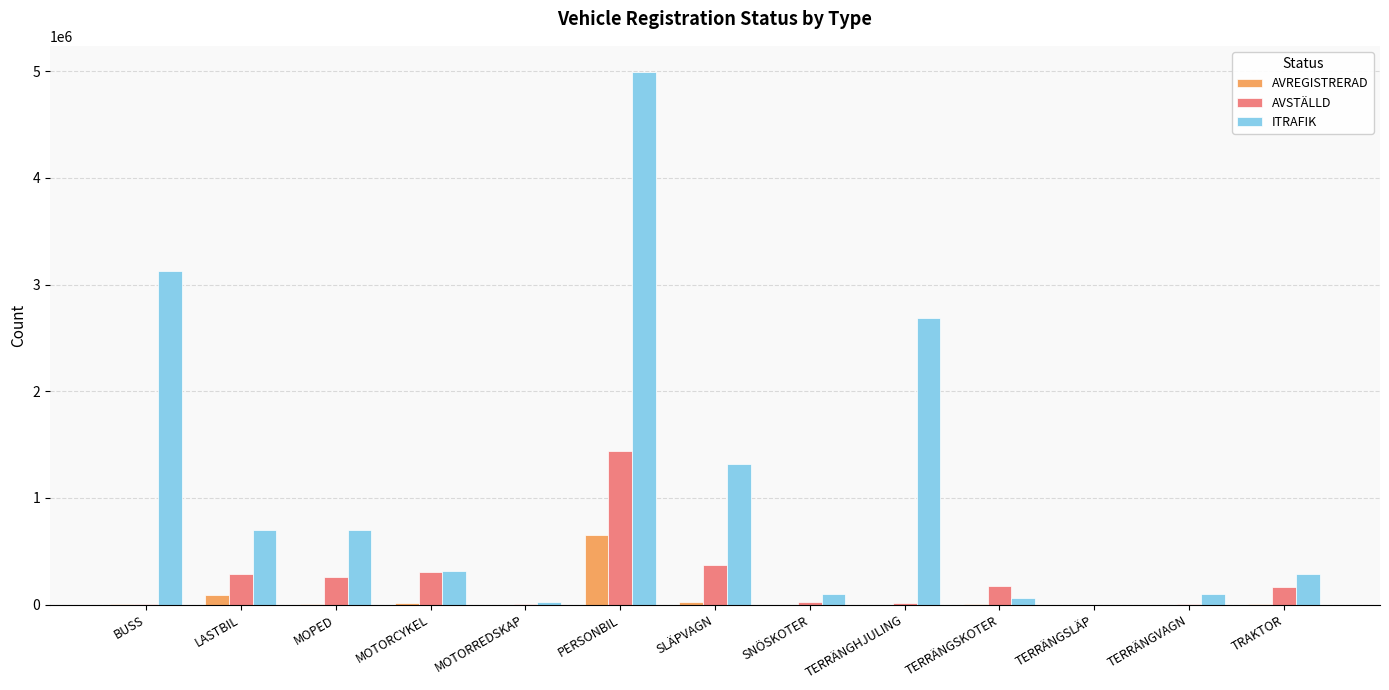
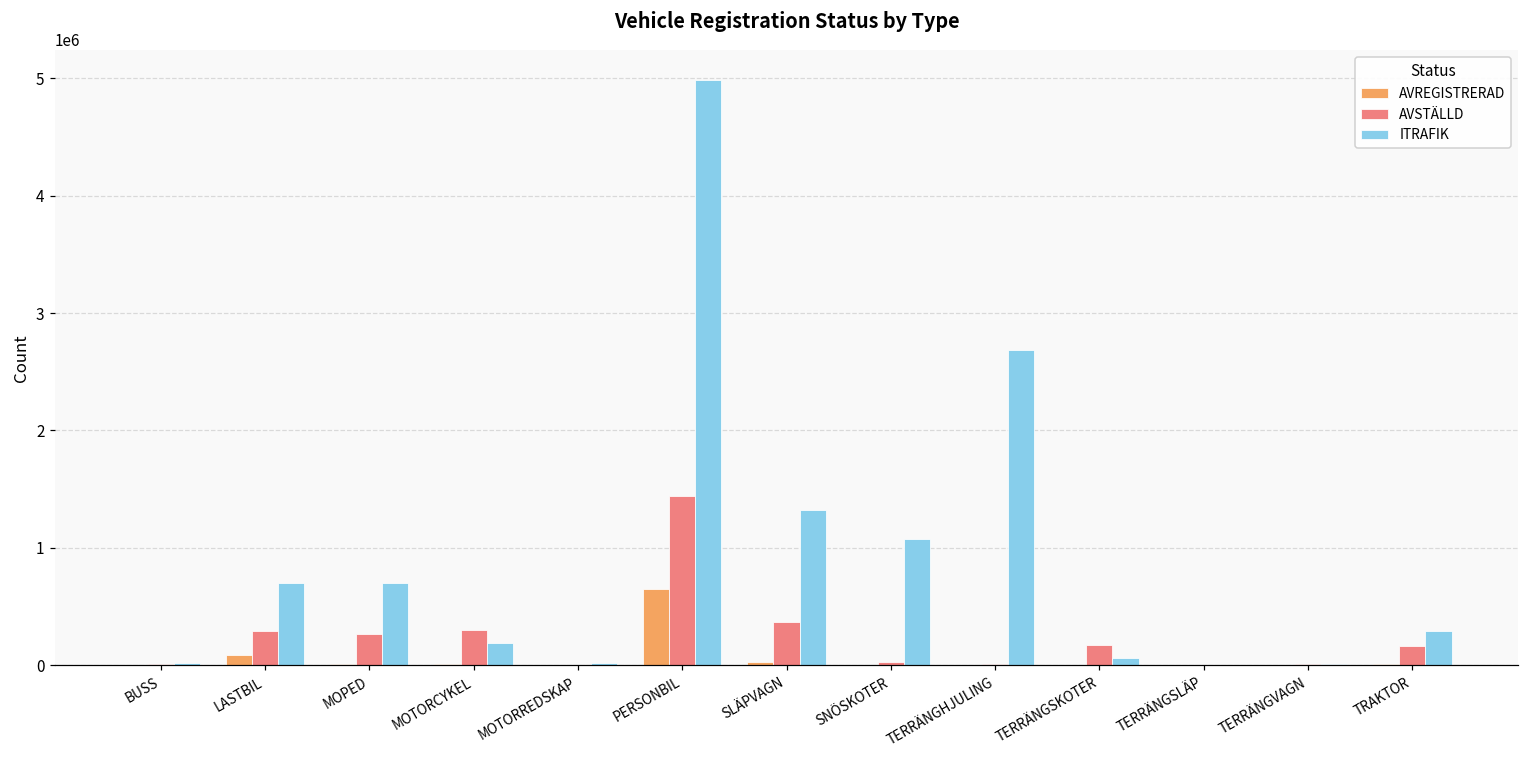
  {
    "ITRAFIK": {
-     "BUSS": 3120000,
+     "BUSS": 10000,
      "LASTBIL": 700000,
      "MOPED": 700000,
-     "MOTORCYKEL": 310000,
+     "MOTORCYKEL": 180000,
      "PERSONBIL": 4990000,
      "SLÄPVAGN": 1320000,
-     "SNÖSKOTER": 100000,
+     "SNÖSKOTER": 1080000,
      "TERRÄNGHJULING": 2680000,
      "TERRÄNGSKOTER": 60000,
-     "TERRÄNGVAGN": 100000,
+     "TERRÄNGVAGN": 10000,
      "TRAKTOR": 290000
    }
  }
